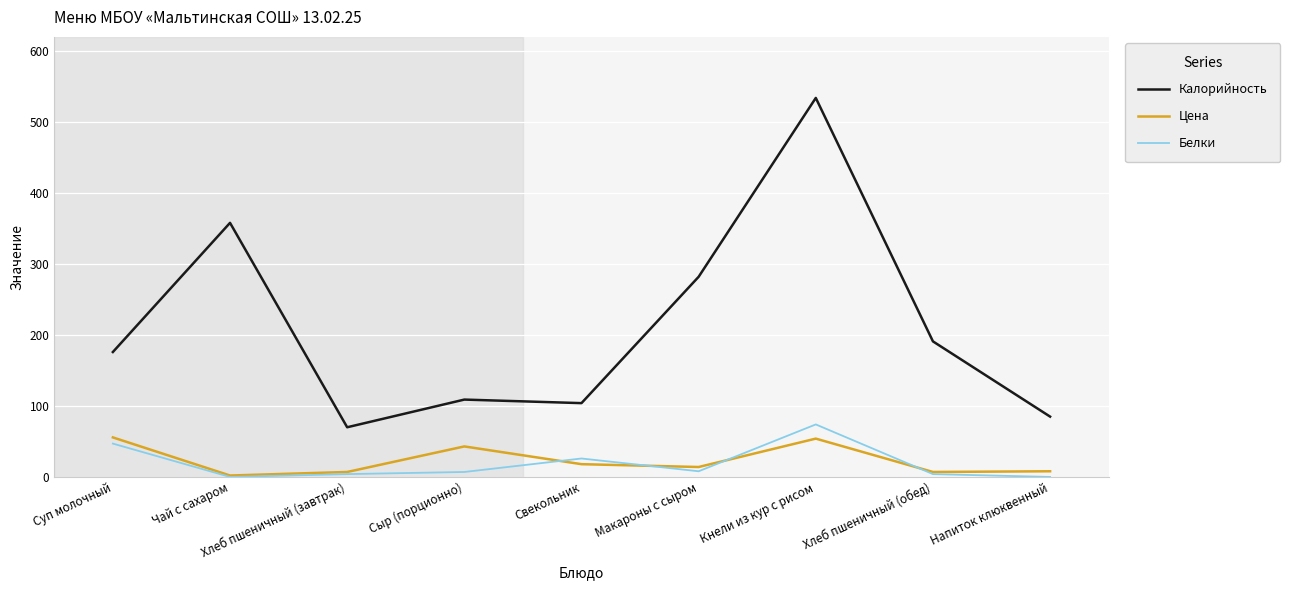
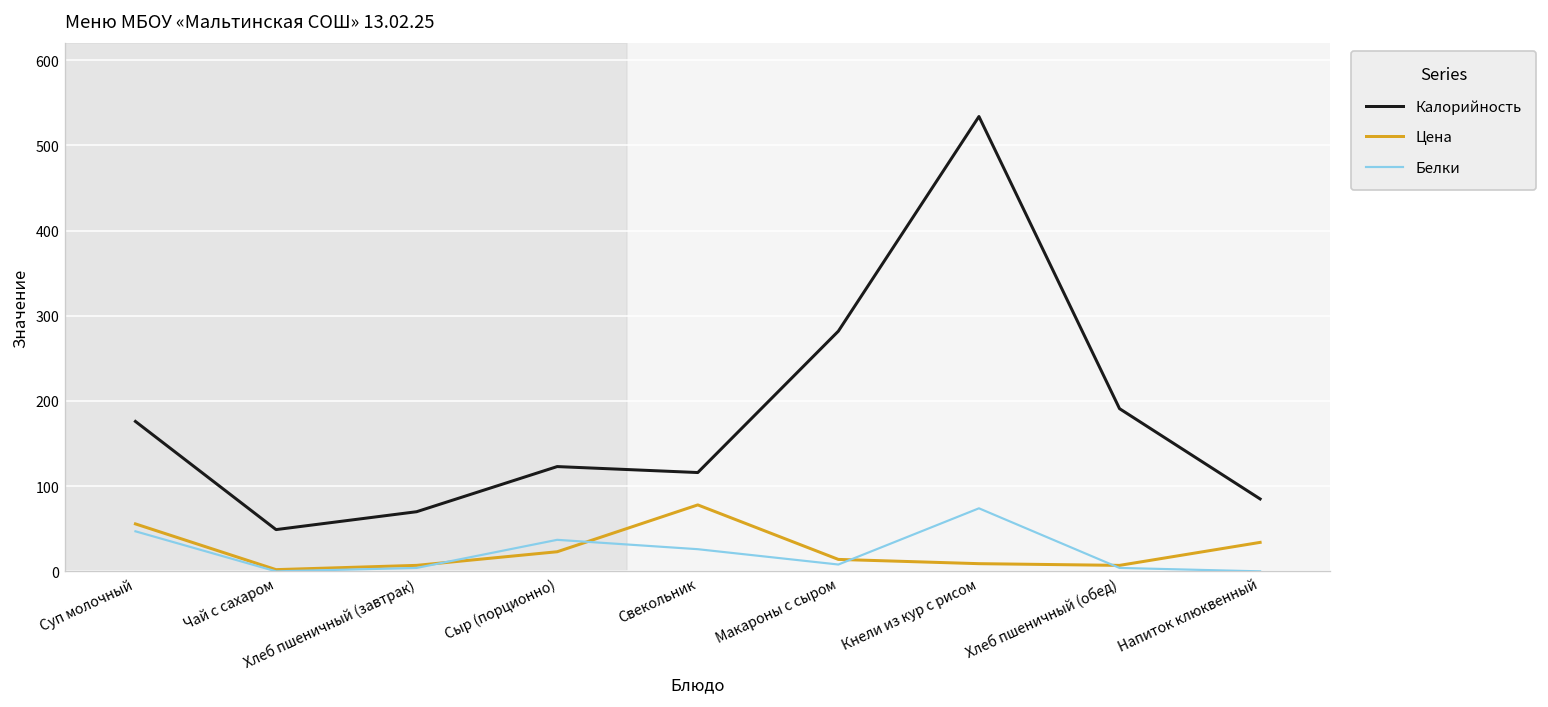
  {
    "Калорийность": {
      "Суп молочный": 180,
-     "Чай с сахаром": 360,
+     "Чай с сахаром": 50,
      "Хлеб пшеничный (завтрак)": 70,
-     "Сыр (порционно)": 110,
-     "Свекольник": 100,
+     "Сыр (порционно)": 120,
+     "Свекольник": 120,
      "Макароны с сыром": 280,
      "Кнели из кур с рисом": 530,
      "Хлеб пшеничный (обед)": 190,
      "Напиток клюквенный": 90
    },
    "Цена": {
      "Суп молочный": 60,
-     "Сыр (порционно)": 40,
-     "Свекольник": 20,
+     "Сыр (порционно)": 20,
+     "Свекольник": 80,
      "Макароны с сыром": 10,
-     "Кнели из кур с рисом": 50,
-     "Напиток клюквенный": 10
+     "Кнели из кур с рисом": 10,
+     "Напиток клюквенный": 30
    },
    "Белки": {
      "Суп молочный": 50,
-     "Сыр (порционно)": 10,
+     "Сыр (порционно)": 40,
      "Свекольник": 30,
      "Макароны с сыром": 10,
      "Кнели из кур с рисом": 70,
      "Напиток клюквенный": 0
    }
  }
